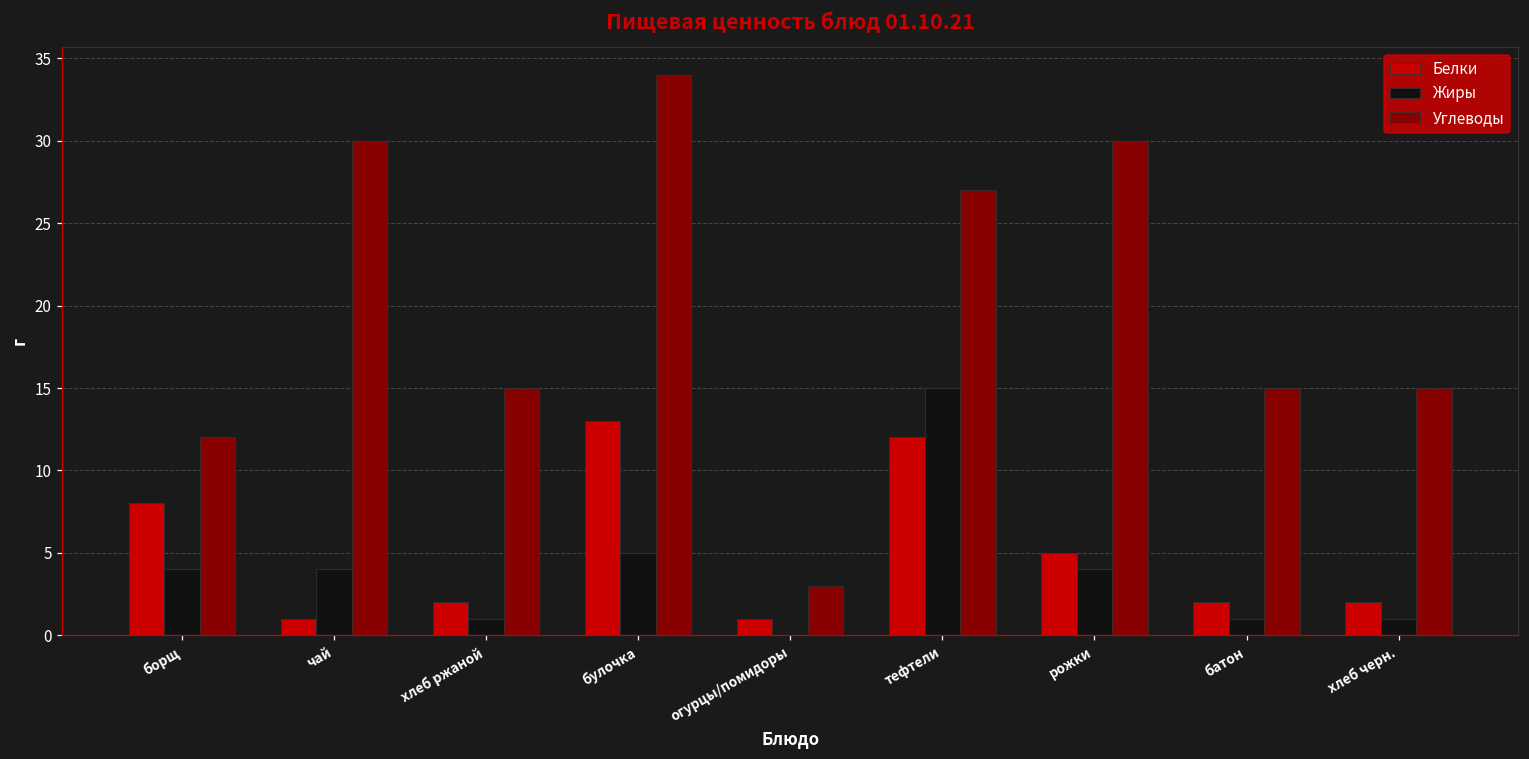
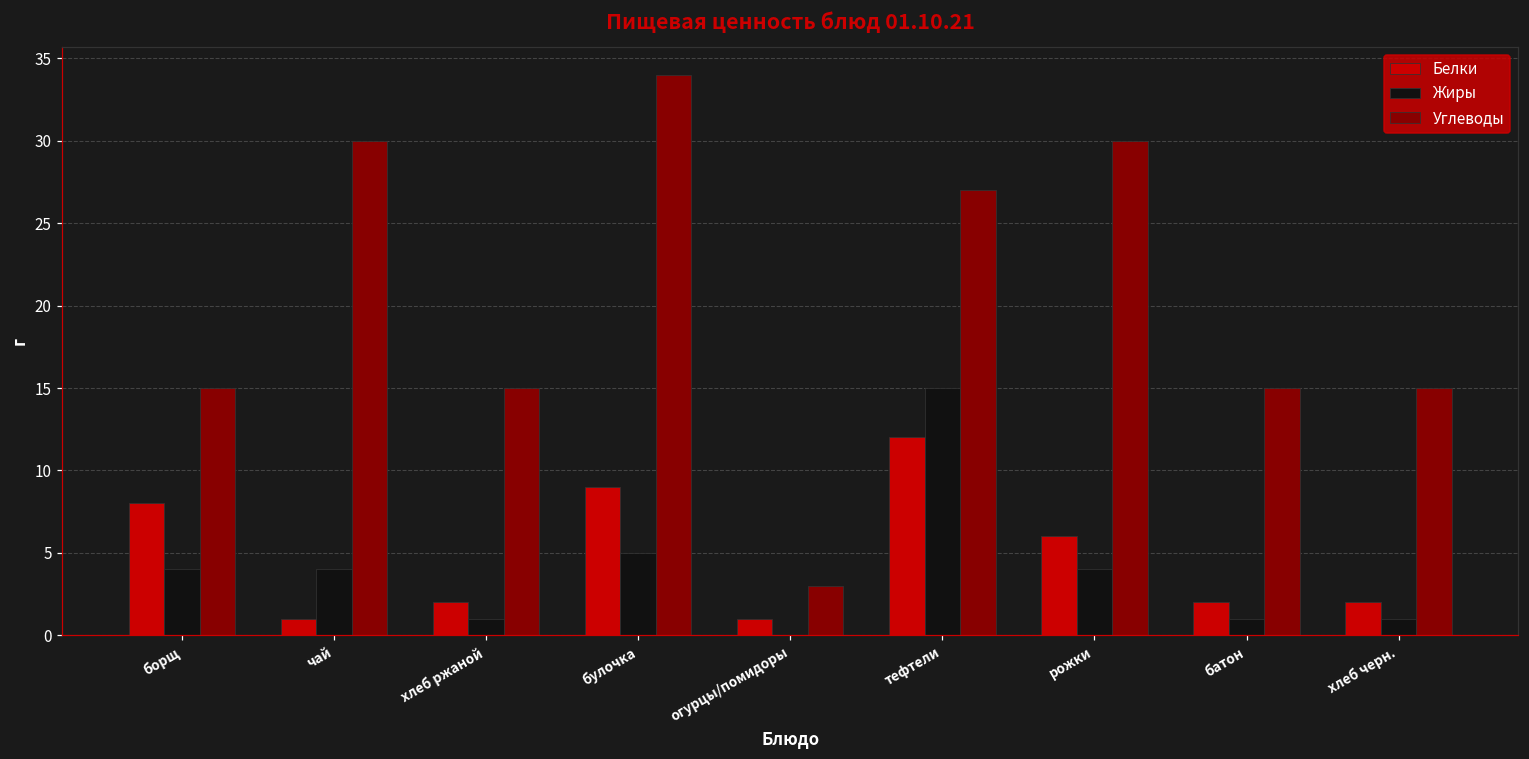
  {
    "Белки": {
      "борщ": 8,
      "чай": 1,
      "хлеб ржаной": 2,
-     "булочка": 13,
+     "булочка": 9,
      "огурцы/помидоры": 1,
      "тефтели": 12,
-     "рожки": 5,
+     "рожки": 6,
      "батон": 2,
      "хлеб черн.": 2
    },
    "Жиры": {
      "борщ": 4,
      "чай": 4,
      "хлеб ржаной": 1,
      "булочка": 5,
      "огурцы/помидоры": 0,
      "тефтели": 15,
      "рожки": 4,
      "батон": 1,
      "хлеб черн.": 1
    },
    "Углеводы": {
-     "борщ": 12,
+     "борщ": 15,
      "чай": 30,
      "хлеб ржаной": 15,
      "булочка": 34,
      "огурцы/помидоры": 3,
      "тефтели": 27,
      "рожки": 30,
      "батон": 15,
      "хлеб черн.": 15
    }
  }
